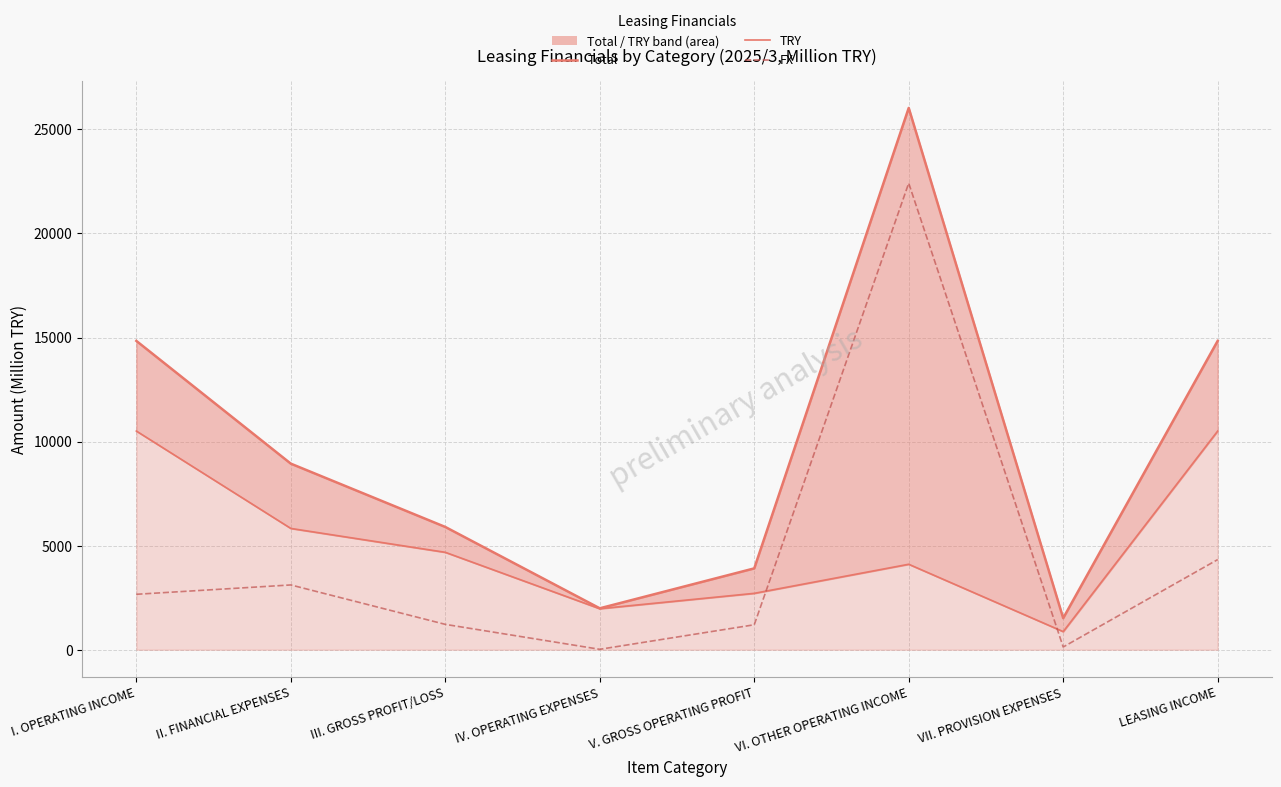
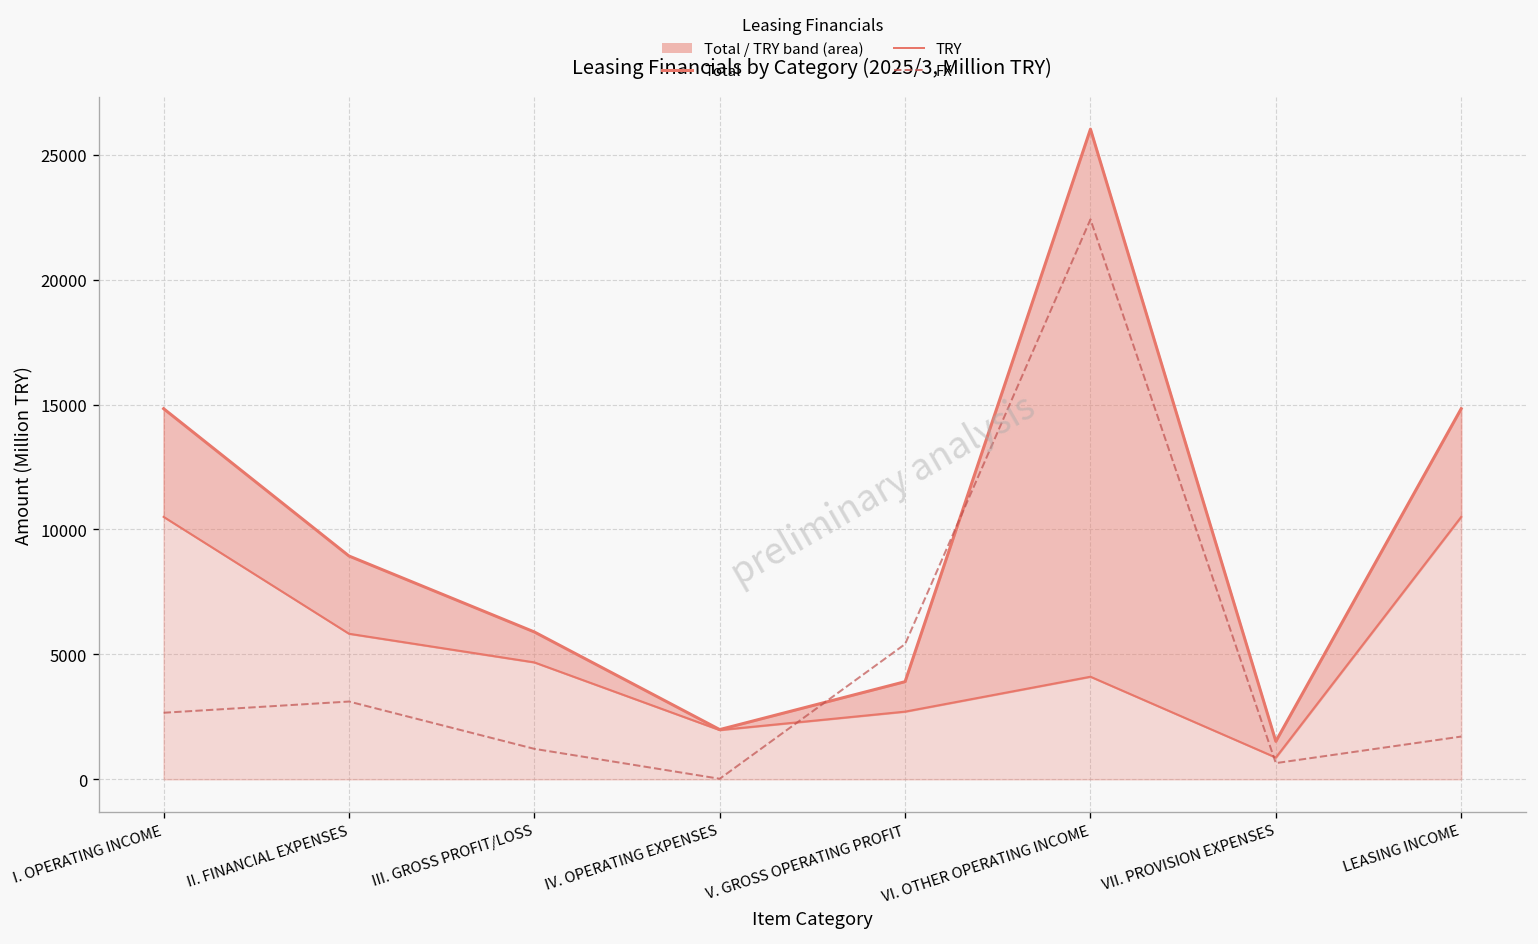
  {
    "FX": {
      "I. OPERATING INCOME": 2700,
      "II. FINANCIAL EXPENSES": 3100,
      "III. GROSS PROFIT/LOSS": 1200,
      "IV. OPERATING EXPENSES": 0,
-     "V. GROSS OPERATING PROFIT": 1200,
+     "V. GROSS OPERATING PROFIT": 5400,
      "VI. OTHER OPERATING INCOME": 22400,
-     "VII. PROVISION EXPENSES": 100,
-     "LEASING INCOME": 4300
+     "VII. PROVISION EXPENSES": 600,
+     "LEASING INCOME": 1700
    }
  }
